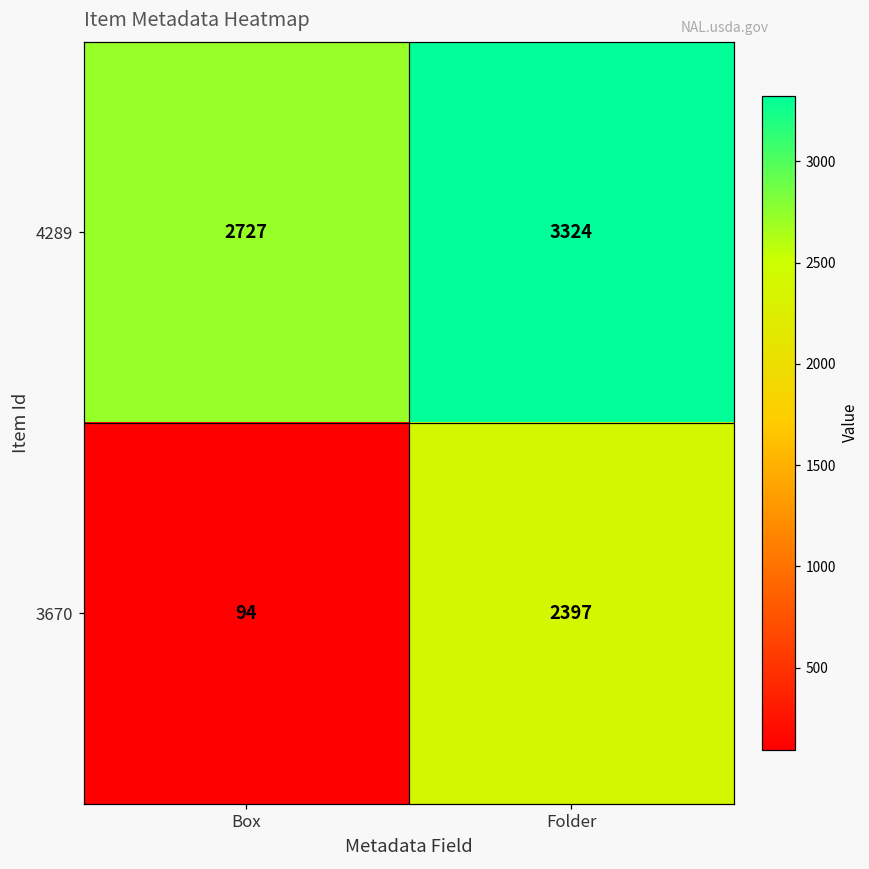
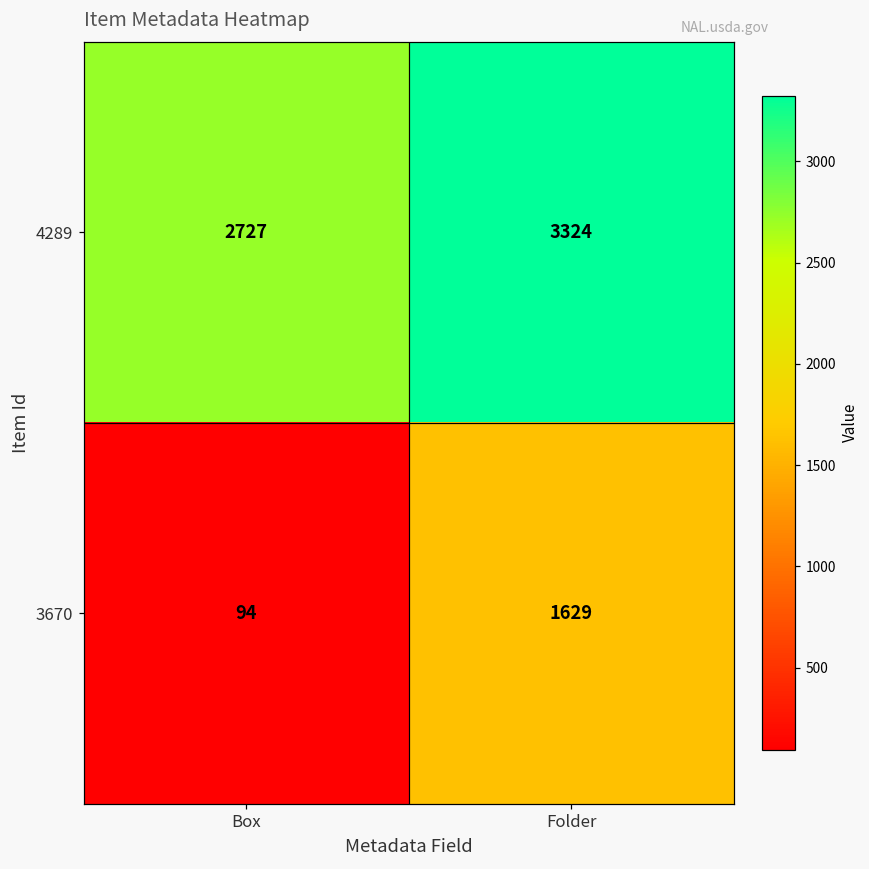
  {
    "4289": {
      "Box": 2727,
      "Folder": 3324
    },
    "3670": {
      "Box": 94,
-     "Folder": 2397
+     "Folder": 1629
    }
  }
